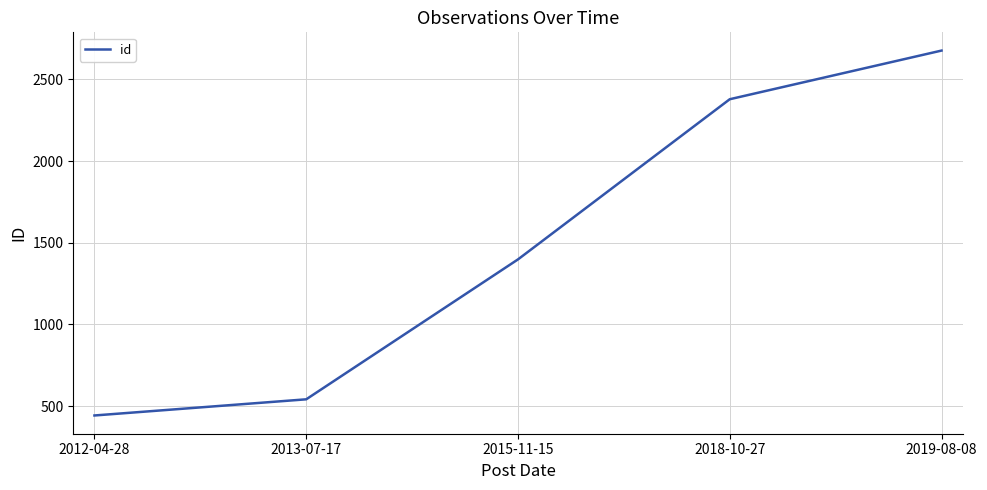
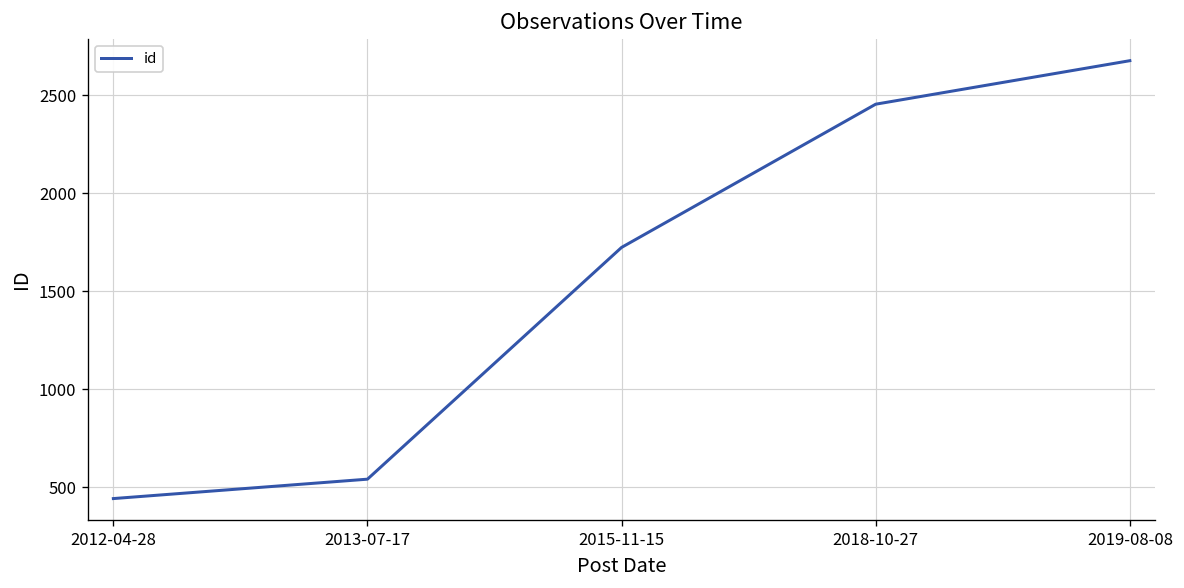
  {
    "2012-04-28": 440,
    "2013-07-17": 540,
-   "2015-11-15": 1400,
-   "2018-10-27": 2380,
+   "2015-11-15": 1720,
+   "2018-10-27": 2460,
    "2019-08-08": 2680
  }
